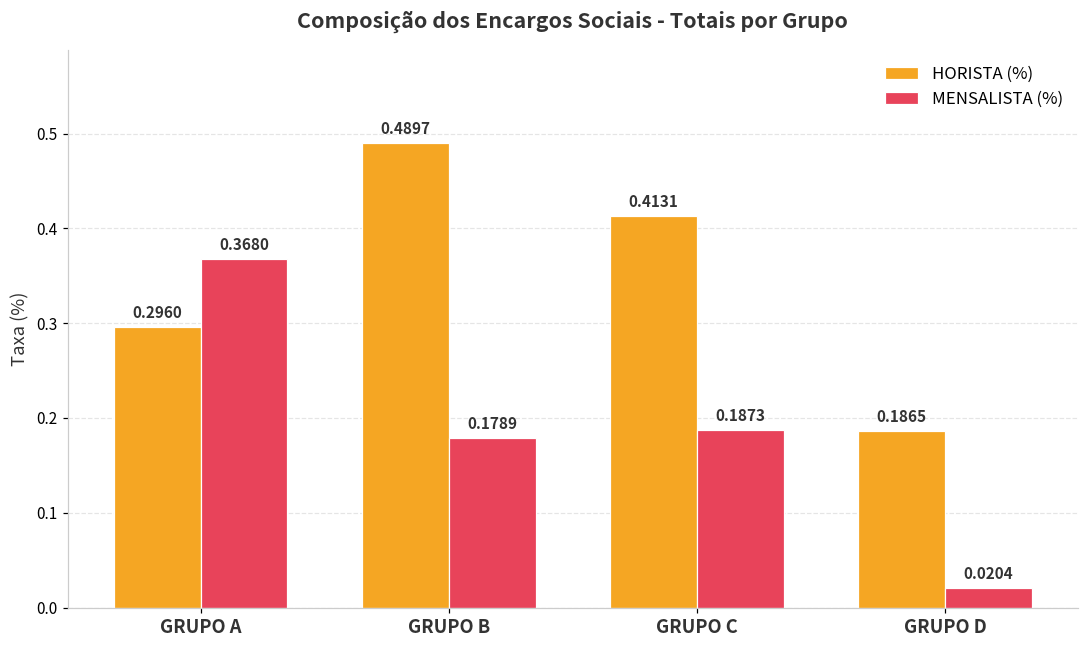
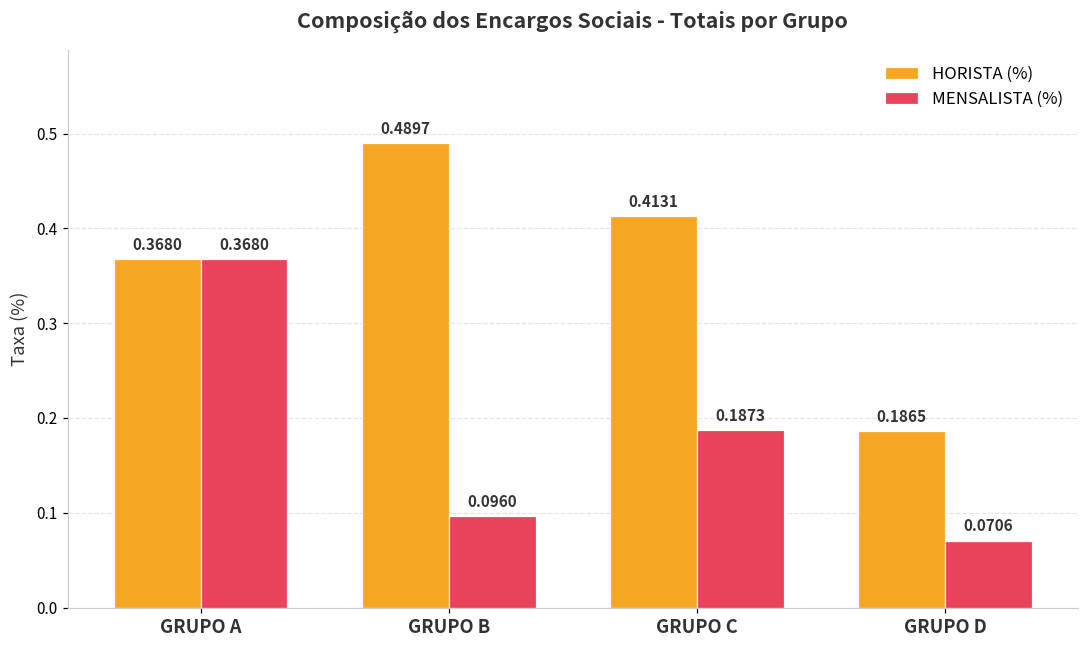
  {
    "HORISTA (%)": {
-     "GRUPO A": 0.2960,
+     "GRUPO A": 0.3680,
      "GRUPO B": 0.4897,
      "GRUPO C": 0.4131,
      "GRUPO D": 0.1865
    },
    "MENSALISTA (%)": {
      "GRUPO A": 0.3680,
-     "GRUPO B": 0.1789,
+     "GRUPO B": 0.0960,
      "GRUPO C": 0.1873,
-     "GRUPO D": 0.0204
+     "GRUPO D": 0.0706
    }
  }
